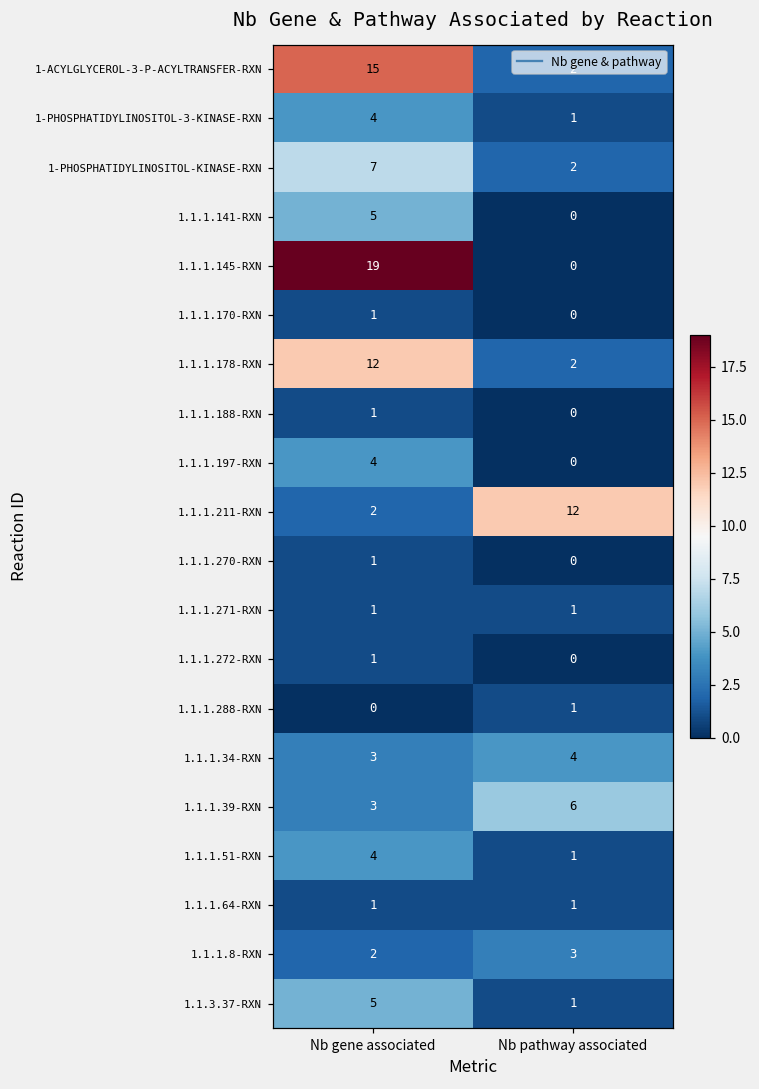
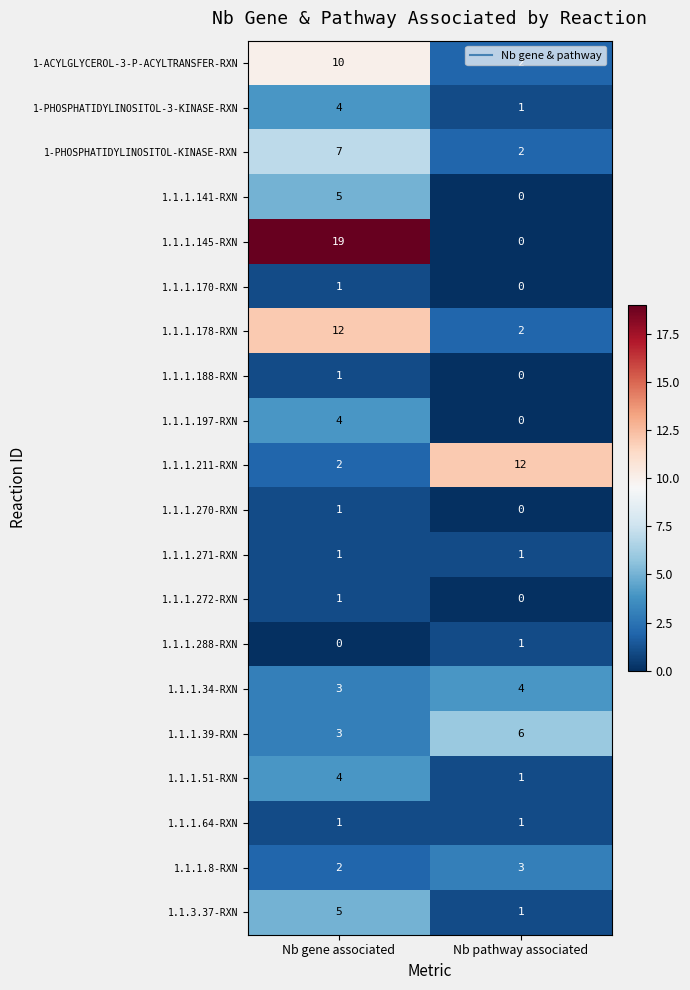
  {
    "1-ACYLGLYCEROL-3-P-ACYLTRANSFER-RXN": {
-     "Nb gene associated": 15
+     "Nb gene associated": 10
    },
    "1-PHOSPHATIDYLINOSITOL-3-KINASE-RXN": {
      "Nb gene associated": 4,
      "Nb pathway associated": 1
    },
    "1-PHOSPHATIDYLINOSITOL-KINASE-RXN": {
      "Nb gene associated": 7,
      "Nb pathway associated": 2
    },
    "1.1.1.141-RXN": {
      "Nb gene associated": 5,
      "Nb pathway associated": 0
    },
    "1.1.1.145-RXN": {
      "Nb gene associated": 19,
      "Nb pathway associated": 0
    },
    "1.1.1.170-RXN": {
      "Nb gene associated": 1,
      "Nb pathway associated": 0
    },
    "1.1.1.178-RXN": {
      "Nb gene associated": 12,
      "Nb pathway associated": 2
    },
    "1.1.1.188-RXN": {
      "Nb gene associated": 1,
      "Nb pathway associated": 0
    },
    "1.1.1.197-RXN": {
      "Nb gene associated": 4,
      "Nb pathway associated": 0
    },
    "1.1.1.211-RXN": {
      "Nb gene associated": 2,
      "Nb pathway associated": 12
    },
    "1.1.1.270-RXN": {
      "Nb gene associated": 1,
      "Nb pathway associated": 0
    },
    "1.1.1.271-RXN": {
      "Nb gene associated": 1,
      "Nb pathway associated": 1
    },
    "1.1.1.272-RXN": {
      "Nb gene associated": 1,
      "Nb pathway associated": 0
    },
    "1.1.1.288-RXN": {
      "Nb gene associated": 0,
      "Nb pathway associated": 1
    },
    "1.1.1.34-RXN": {
      "Nb gene associated": 3,
      "Nb pathway associated": 4
    },
    "1.1.1.39-RXN": {
      "Nb gene associated": 3,
      "Nb pathway associated": 6
    },
    "1.1.1.51-RXN": {
      "Nb gene associated": 4,
      "Nb pathway associated": 1
    },
    "1.1.1.64-RXN": {
      "Nb gene associated": 1,
      "Nb pathway associated": 1
    },
    "1.1.1.8-RXN": {
      "Nb gene associated": 2,
      "Nb pathway associated": 3
    },
    "1.1.3.37-RXN": {
      "Nb gene associated": 5,
      "Nb pathway associated": 1
    }
  }
